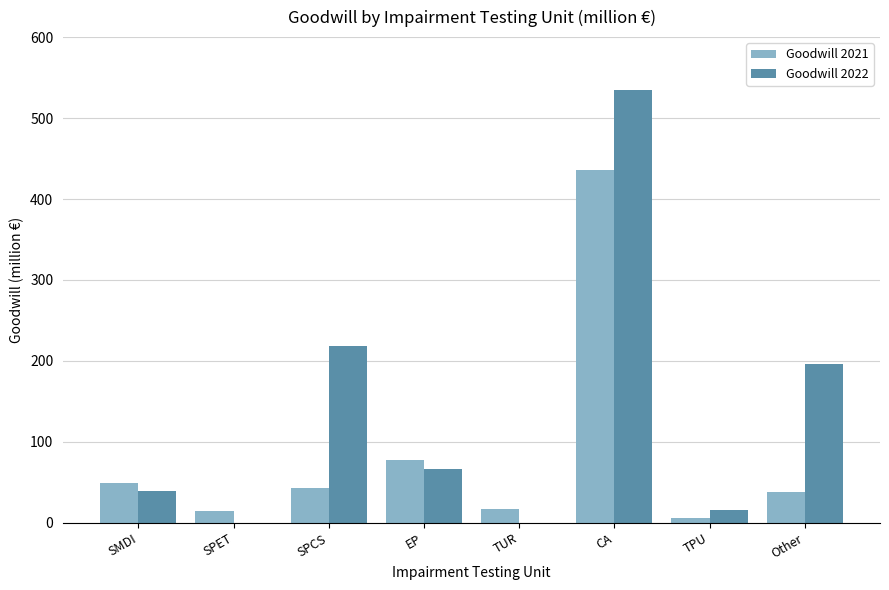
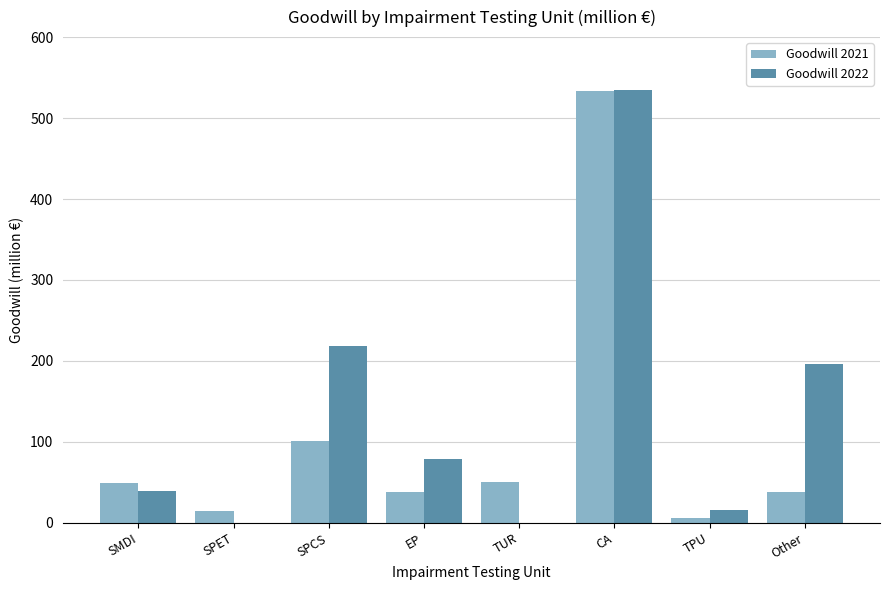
  {
    "Goodwill 2021": {
      "SMDI": 50,
      "SPET": 20,
-     "SPCS": 40,
-     "EP": 80,
-     "TUR": 20,
-     "CA": 440,
+     "SPCS": 100,
+     "EP": 40,
+     "TUR": 50,
+     "CA": 530,
      "TPU": 10,
      "Other": 40
    },
    "Goodwill 2022": {
      "SMDI": 40,
      "SPET": 0,
      "SPCS": 220,
-     "EP": 70,
+     "EP": 80,
      "TUR": 0,
      "CA": 540,
      "TPU": 20,
      "Other": 200
    }
  }
